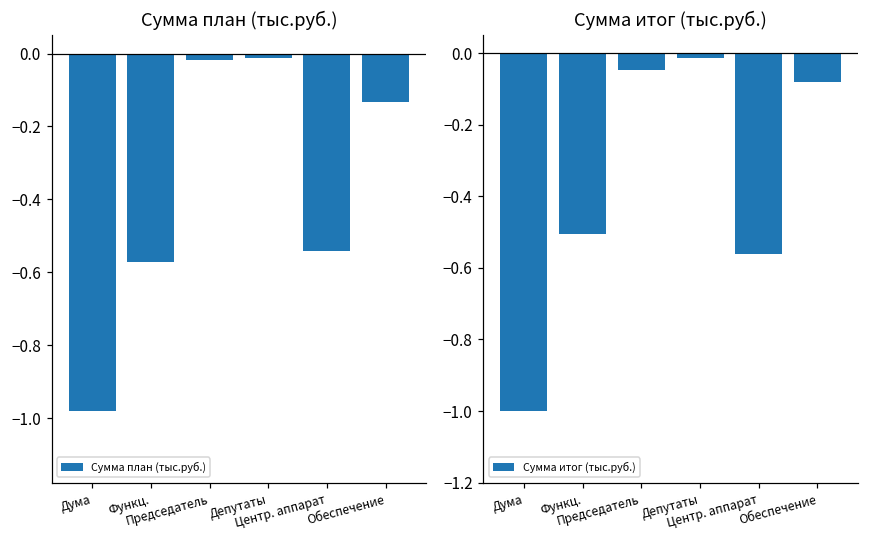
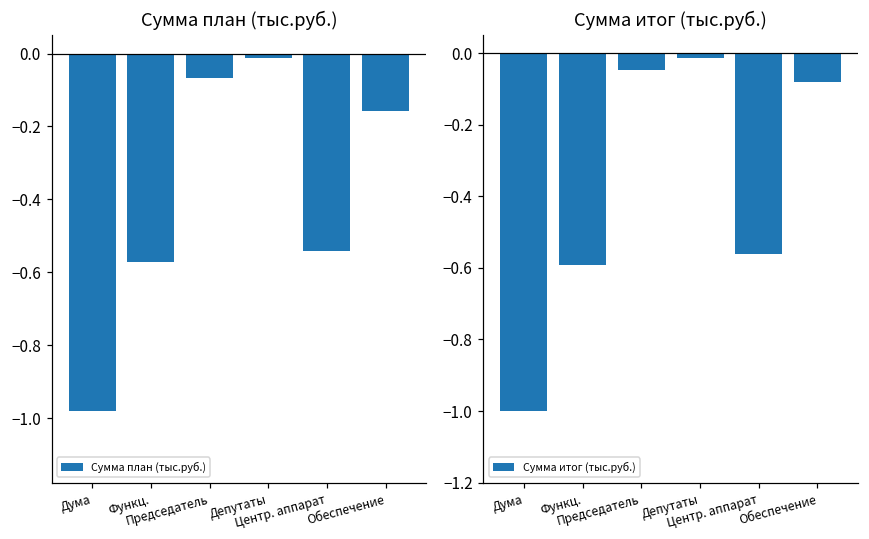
  {
    "Сумма план (тыс.руб.)": {
      "Дума": -0.98,
      "Функц.": -0.57,
-     "Председатель": -0.02,
+     "Председатель": -0.07,
      "Депутаты": -0.01,
      "Центр. аппарат": -0.54,
-     "Обеспечение": -0.13
+     "Обеспечение": -0.16
    },
    "Сумма итог (тыс.руб.)": {
      "Дума": -1.00,
-     "Функц.": -0.50,
+     "Функц.": -0.59,
      "Председатель": -0.05,
      "Депутаты": -0.01,
      "Центр. аппарат": -0.56,
      "Обеспечение": -0.08
    }
  }
